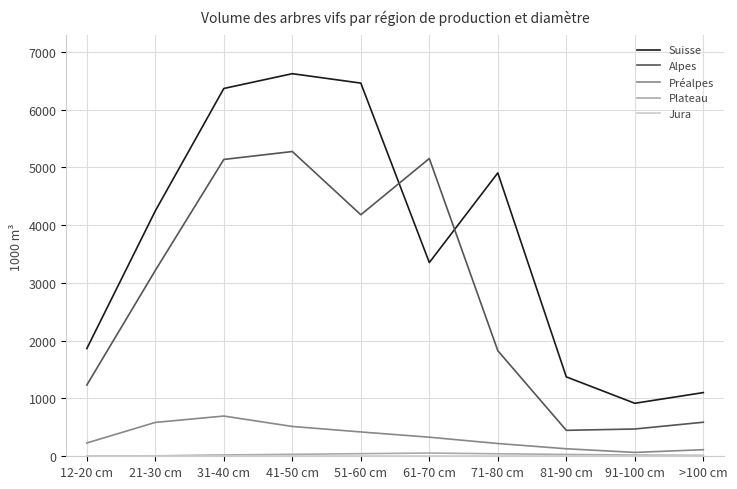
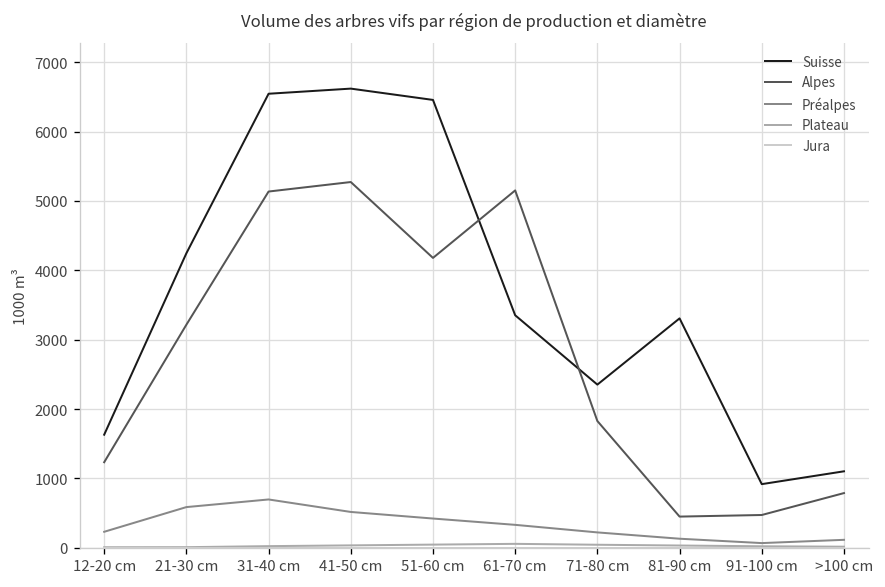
  {
    "Suisse": {
-     "12-20 cm": 1900,
+     "12-20 cm": 1600,
      "21-30 cm": 4200,
-     "31-40 cm": 6400,
+     "31-40 cm": 6500,
      "41-50 cm": 6600,
      "51-60 cm": 6500,
      "61-70 cm": 3400,
-     "71-80 cm": 4900,
-     "81-90 cm": 1400,
+     "71-80 cm": 2400,
+     "81-90 cm": 3300,
      "91-100 cm": 900,
      ">100 cm": 1100
    },
    "Alpes": {
      "12-20 cm": 1200,
      "21-30 cm": 3200,
      "31-40 cm": 5100,
      "41-50 cm": 5300,
      "51-60 cm": 4200,
      "61-70 cm": 5200,
      "71-80 cm": 1800,
      "81-90 cm": 400,
      "91-100 cm": 500,
-     ">100 cm": 600
+     ">100 cm": 800
    }
  }
